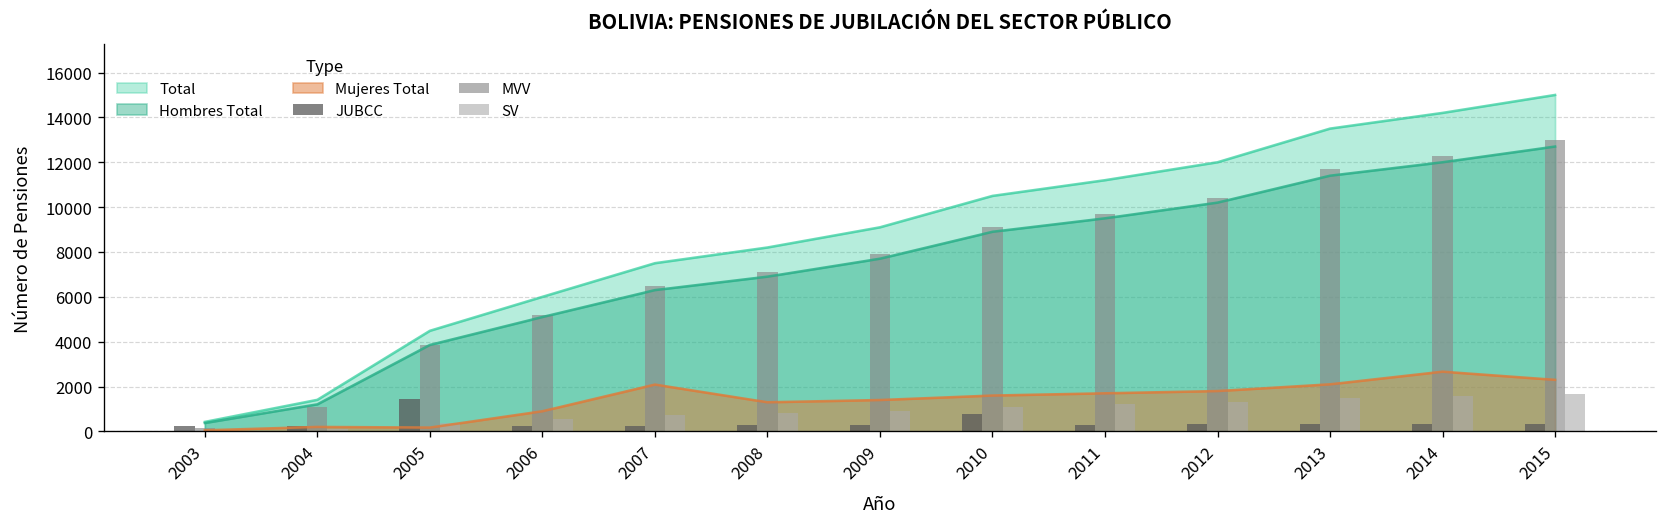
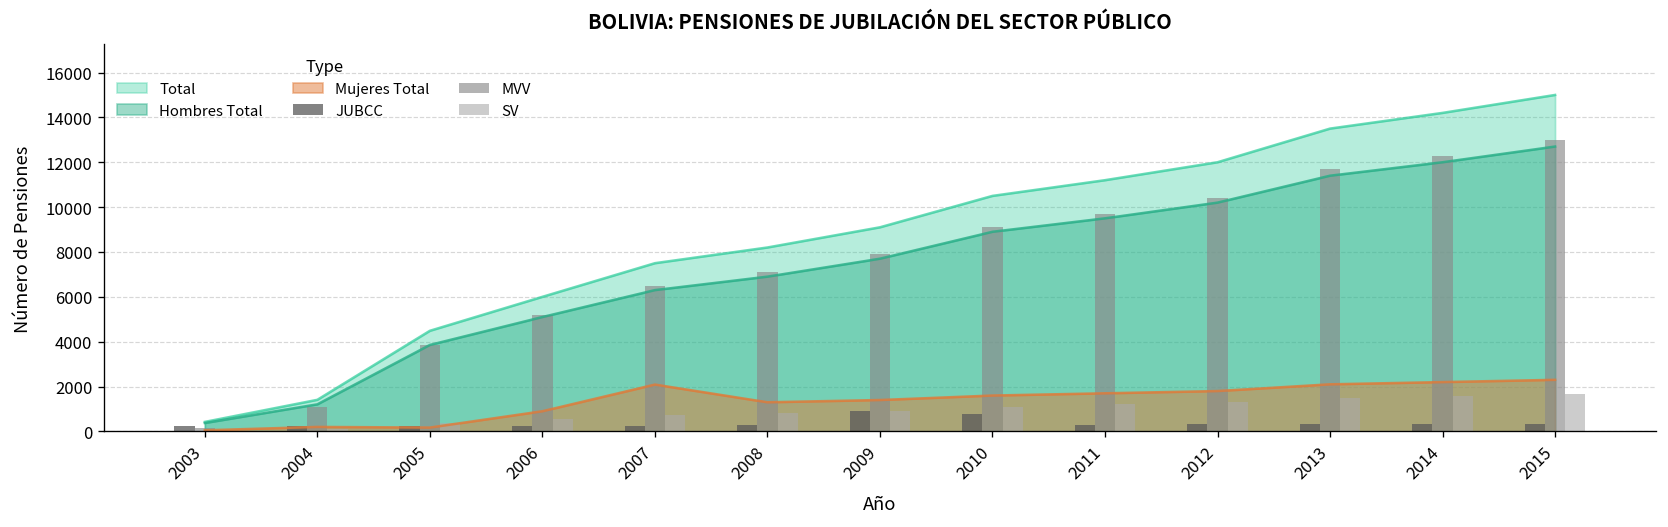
  {
    "JUBCC": {
      "2003": 200,
      "2004": 200,
-     "2005": 1400,
+     "2005": 200,
      "2006": 300,
      "2007": 300,
      "2008": 300,
-     "2009": 300,
+     "2009": 900,
      "2010": 800,
      "2011": 300,
      "2012": 300,
      "2013": 300,
      "2014": 300,
      "2015": 300
    },
    "Mujeres Total": {
      "2003": 100,
      "2004": 200,
      "2005": 200,
      "2006": 900,
      "2007": 2100,
      "2008": 1300,
      "2009": 1400,
      "2010": 1600,
      "2011": 1700,
      "2012": 1800,
      "2013": 2100,
-     "2014": 2700,
+     "2014": 2200,
      "2015": 2300
    }
  }
